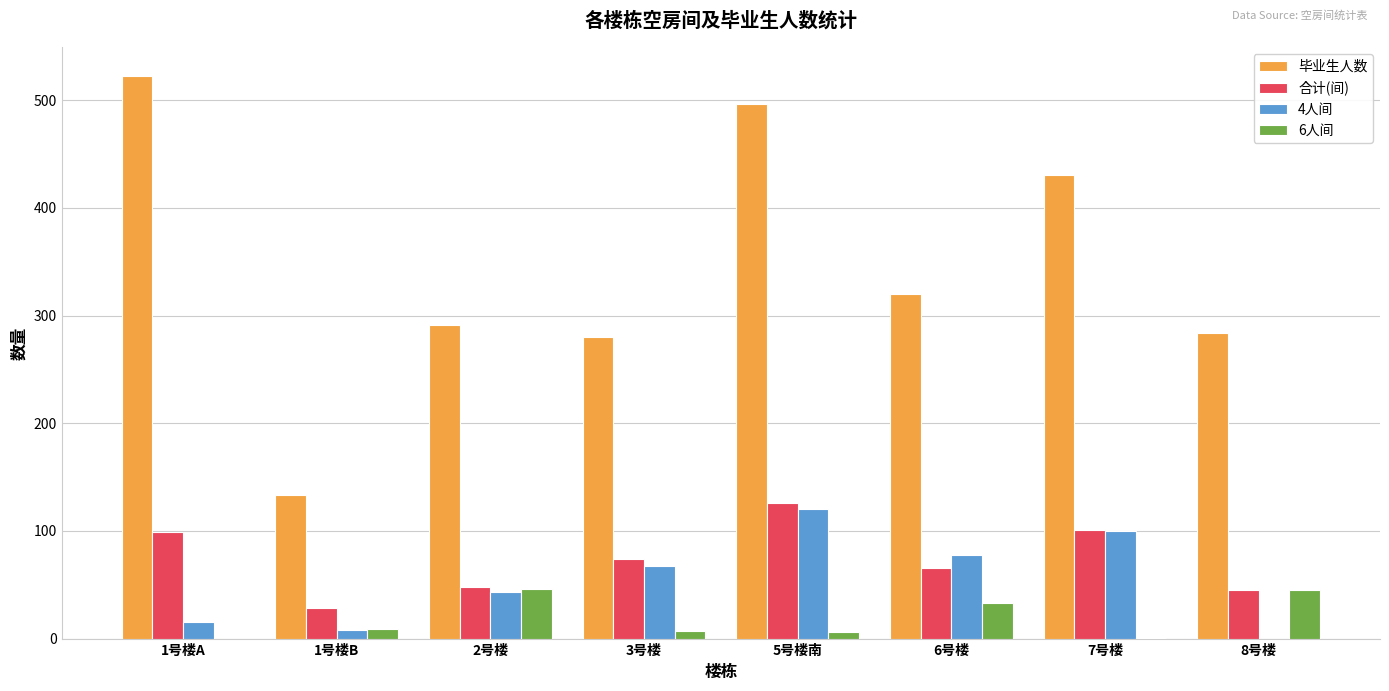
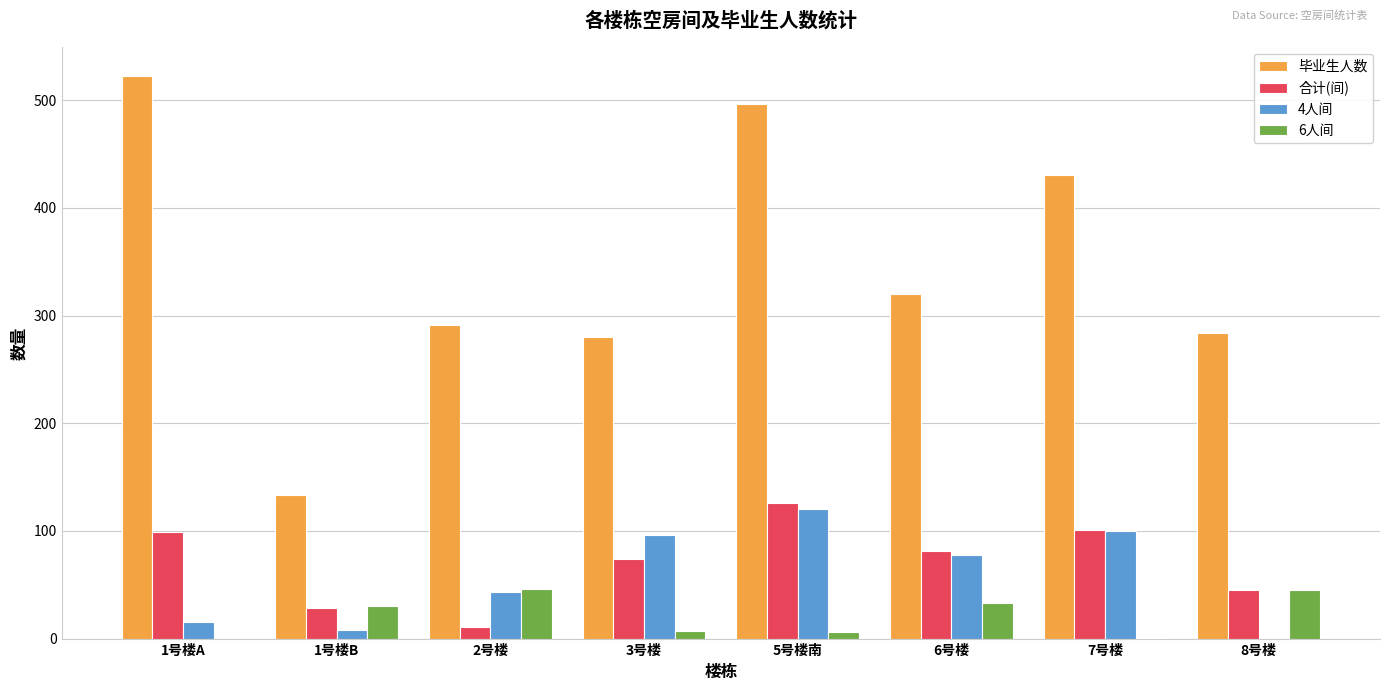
  {
    "毕业生人数": {
      "1号楼A": 523,
      "1号楼B": 133,
      "2号楼": 291,
      "3号楼": 280,
      "5号楼南": 497,
      "6号楼": 320,
      "7号楼": 431,
      "8号楼": 284
    },
    "合计(间)": {
      "1号楼A": 99,
      "1号楼B": 28,
-     "2号楼": 48,
+     "2号楼": 11,
      "3号楼": 74,
      "5号楼南": 126,
-     "6号楼": 66,
+     "6号楼": 81,
      "7号楼": 101,
      "8号楼": 45
    },
    "4人间": {
      "1号楼A": 15,
      "1号楼B": 8,
      "2号楼": 43,
-     "3号楼": 67,
+     "3号楼": 96,
      "5号楼南": 120,
      "6号楼": 78,
      "7号楼": 100,
      "8号楼": 0
    },
    "6人间": {
      "1号楼A": 0,
-     "1号楼B": 9,
+     "1号楼B": 30,
      "2号楼": 46,
      "3号楼": 7,
      "5号楼南": 6,
      "6号楼": 33,
      "8号楼": 45
    }
  }
